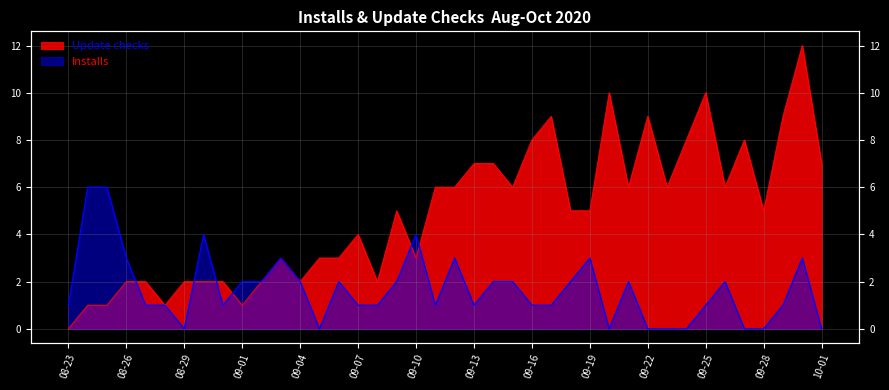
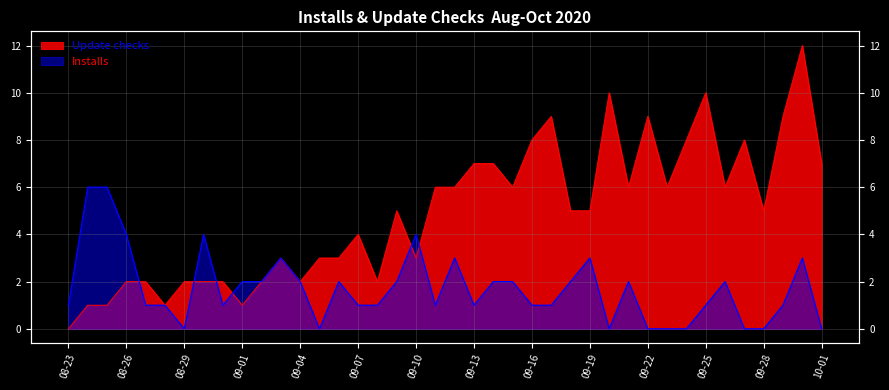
  {
    "Update checks": {
      "08-23": 0,
      "08-26": 2,
      "08-29": 2,
      "09-01": 1,
      "09-07": 4,
      "09-10": 3,
      "09-13": 7,
      "09-16": 8,
      "09-19": 5,
      "09-22": 9,
      "09-25": 10,
      "09-28": 5,
      "10-01": 7
    },
    "Installs": {
      "08-23": 1,
-     "08-26": 3,
+     "08-26": 4,
      "08-29": 0,
      "09-01": 2,
      "09-07": 1,
      "09-10": 4,
      "09-13": 1,
      "09-16": 1,
      "09-19": 3,
      "09-22": 0,
      "09-25": 1,
      "09-28": 0,
      "10-01": 0
    }
  }
